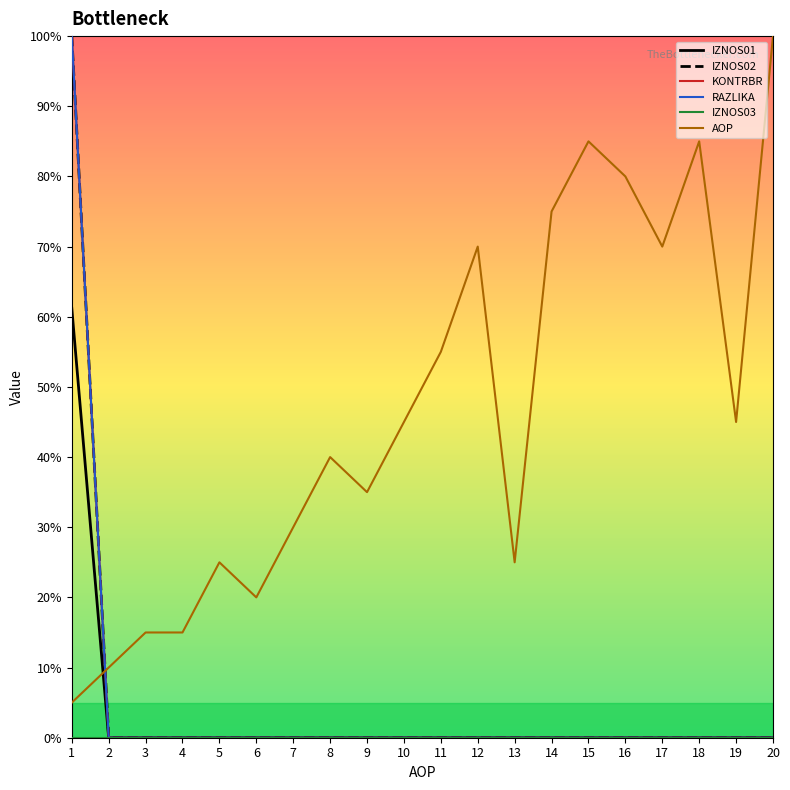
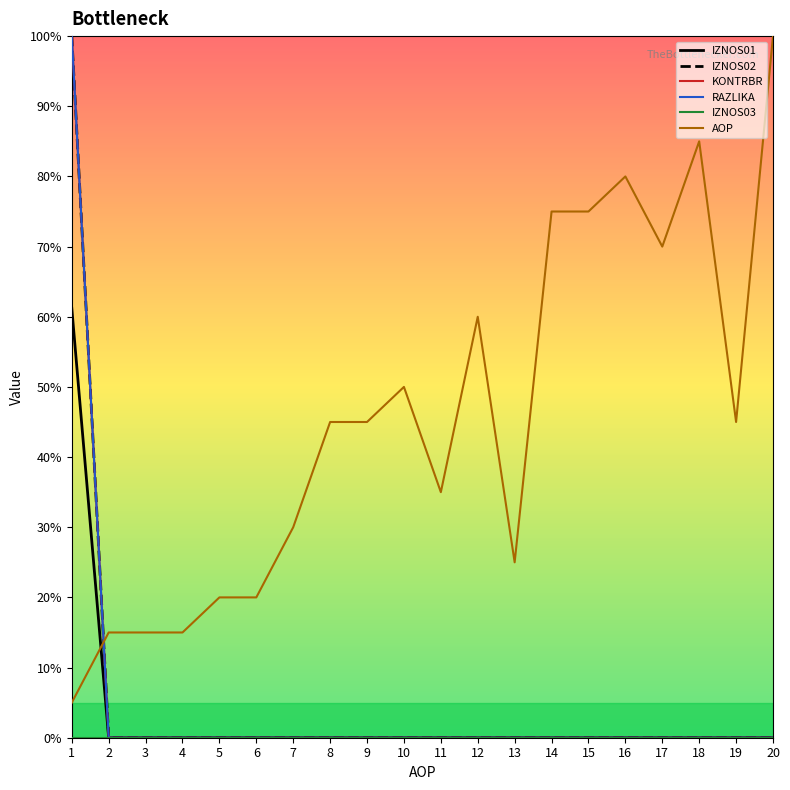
  {
    "IZNOS01": {
      "1": "61%"
    },
    "RAZLIKA": {
      "1": "100%"
    },
    "AOP": {
-     "2": "10%",
+     "2": "15%",
      "3": "15%",
      "4": "15%",
-     "5": "25%",
+     "5": "20%",
      "6": "20%",
      "7": "30%",
-     "8": "40%",
-     "9": "35%",
-     "10": "45%",
-     "11": "55%",
-     "12": "70%",
+     "8": "45%",
+     "9": "45%",
+     "10": "50%",
+     "11": "35%",
+     "12": "60%",
      "13": "25%",
      "14": "75%",
-     "15": "85%",
+     "15": "75%",
      "16": "80%",
      "17": "70%",
      "18": "85%",
      "19": "45%",
      "20": "100%"
    }
  }
